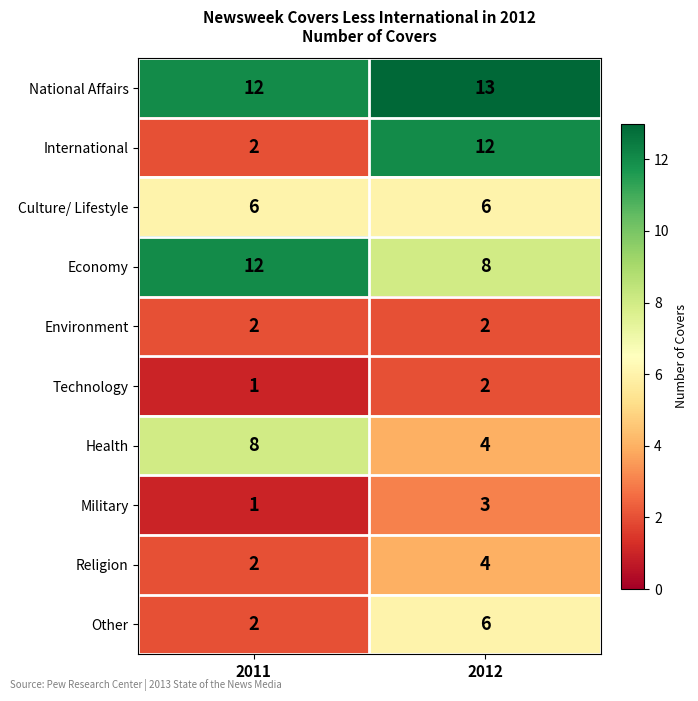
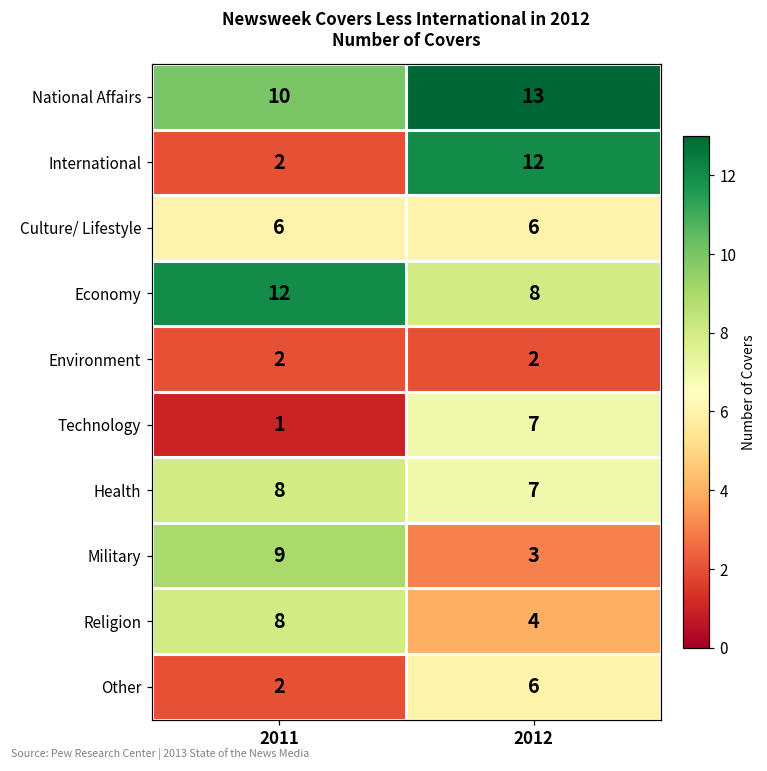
  {
    "National Affairs": {
-     "2011": 12,
+     "2011": 10,
      "2012": 13
    },
    "International": {
      "2011": 2,
      "2012": 12
    },
    "Culture/ Lifestyle": {
      "2011": 6,
      "2012": 6
    },
    "Economy": {
      "2011": 12,
      "2012": 8
    },
    "Environment": {
      "2011": 2,
      "2012": 2
    },
    "Technology": {
      "2011": 1,
-     "2012": 2
+     "2012": 7
    },
    "Health": {
      "2011": 8,
-     "2012": 4
+     "2012": 7
    },
    "Military": {
-     "2011": 1,
+     "2011": 9,
      "2012": 3
    },
    "Religion": {
-     "2011": 2,
+     "2011": 8,
      "2012": 4
    },
    "Other": {
      "2011": 2,
      "2012": 6
    }
  }
